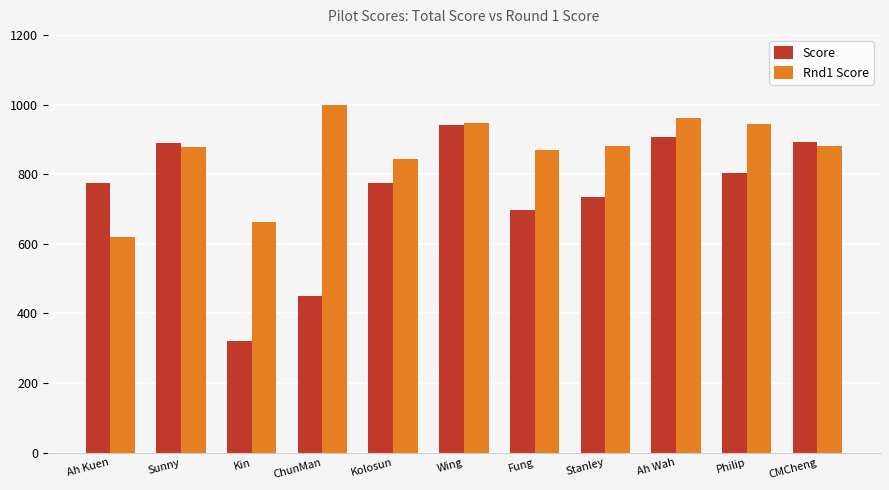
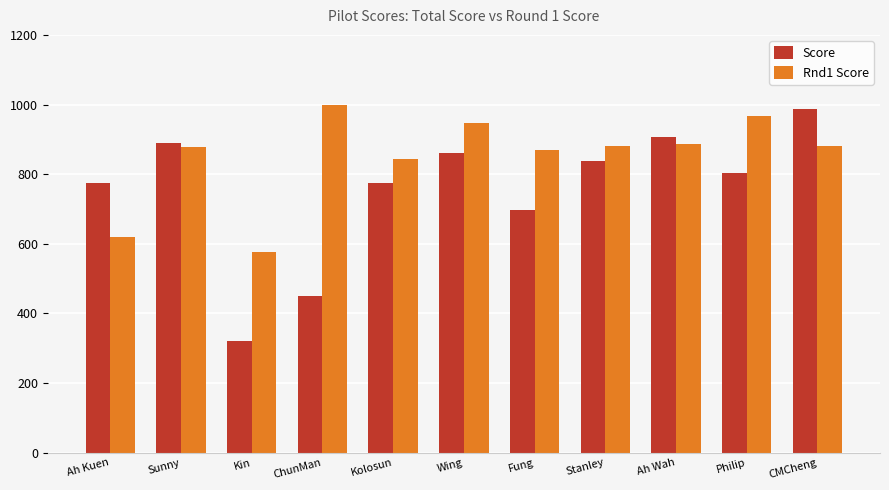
  {
    "Score": {
      "Ah Kuen": 780,
      "Sunny": 890,
      "Kin": 320,
      "ChunMan": 450,
      "Kolosun": 780,
-     "Wing": 940,
+     "Wing": 860,
      "Fung": 700,
-     "Stanley": 730,
+     "Stanley": 840,
      "Ah Wah": 910,
      "Philip": 800,
-     "CMCheng": 890
+     "CMCheng": 990
    },
    "Rnd1 Score": {
      "Ah Kuen": 620,
      "Sunny": 880,
-     "Kin": 660,
+     "Kin": 580,
      "ChunMan": 1000,
      "Kolosun": 840,
      "Wing": 950,
      "Fung": 870,
      "Stanley": 880,
-     "Ah Wah": 960,
-     "Philip": 940,
+     "Ah Wah": 890,
+     "Philip": 970,
      "CMCheng": 880
    }
  }
